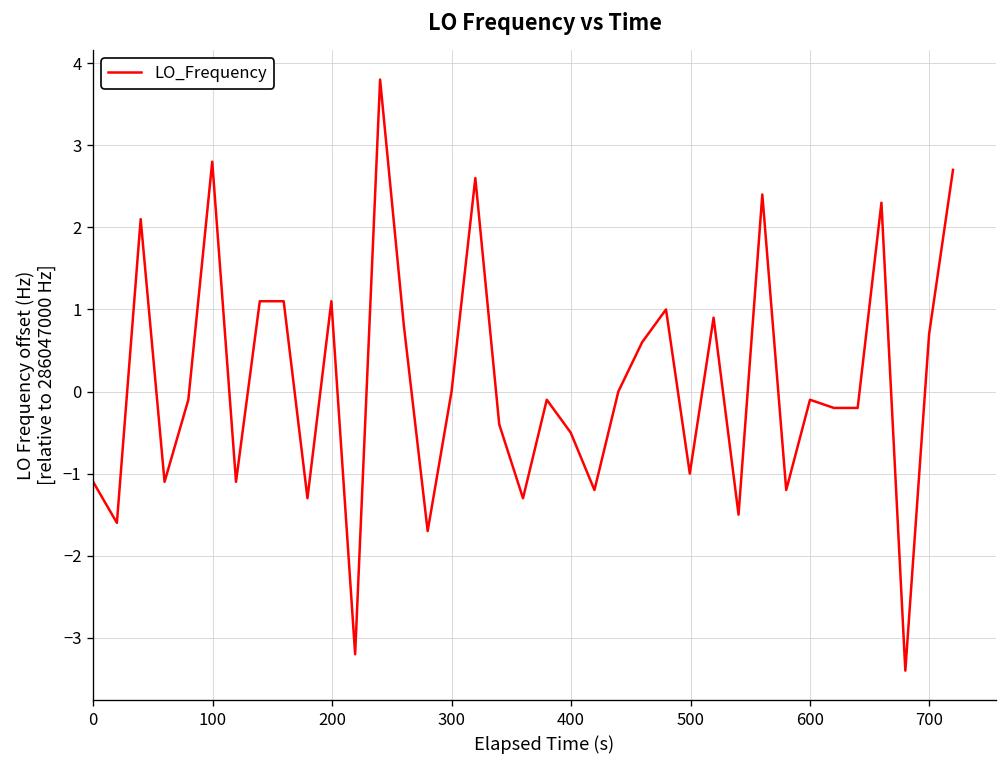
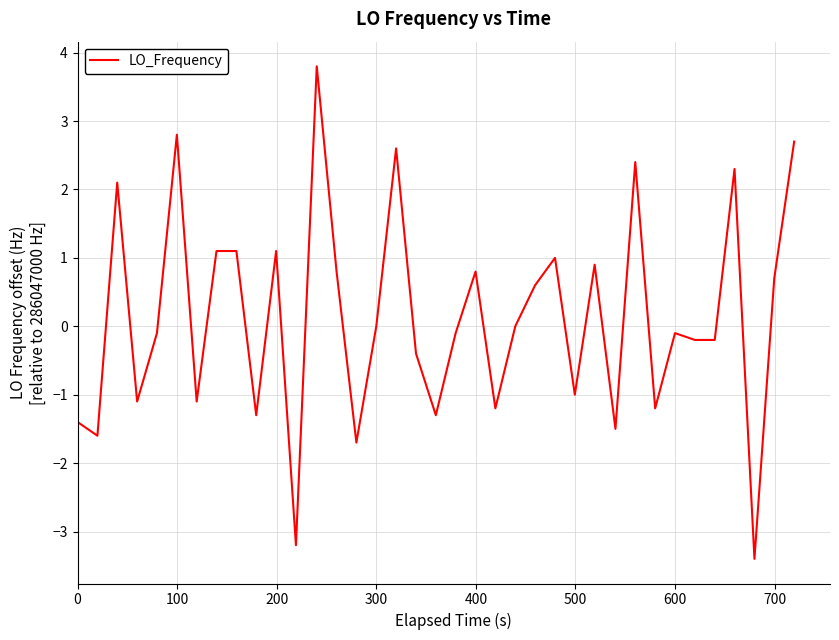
  {
-   "0": -1.1,
+   "0": -1.4,
    "100": 2.8,
    "300": 0.0,
-   "400": -0.5,
+   "400": 0.8,
    "600": -0.1,
    "700": 0.7
  }
